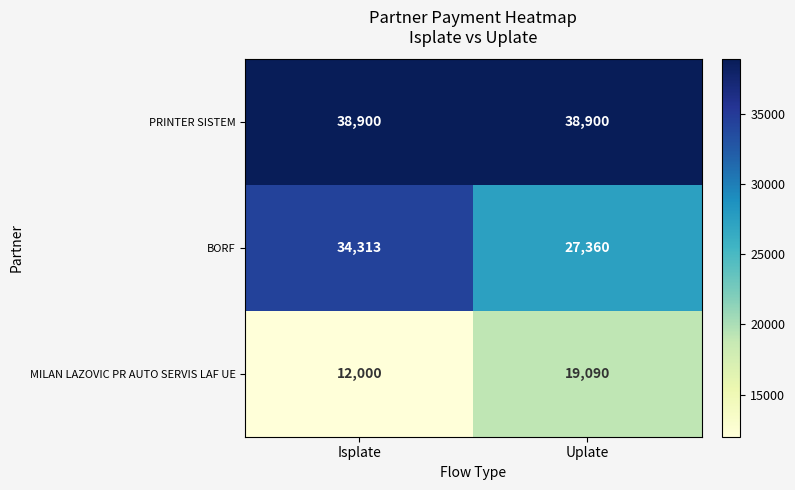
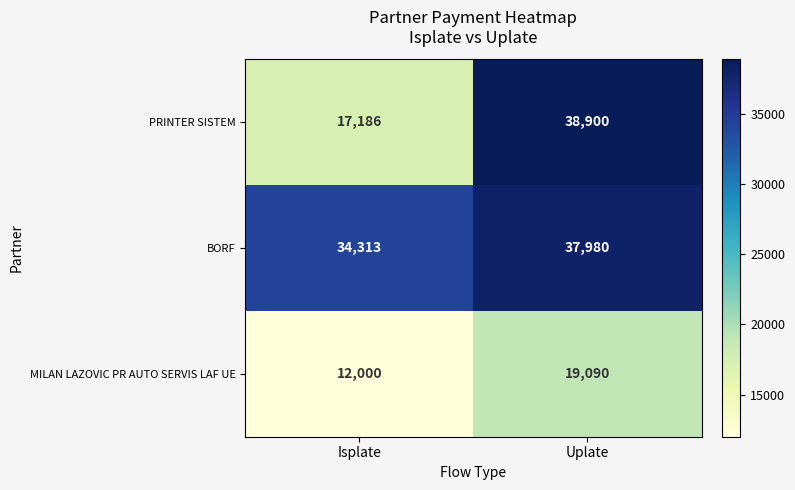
  {
    "PRINTER SISTEM": {
-     "Isplate": "38,900",
+     "Isplate": "17,186",
      "Uplate": "38,900"
    },
    "BORF": {
      "Isplate": "34,313",
-     "Uplate": "27,360"
+     "Uplate": "37,980"
    },
    "MILAN LAZOVIC PR AUTO SERVIS LAF UE": {
      "Isplate": "12,000",
      "Uplate": "19,090"
    }
  }
